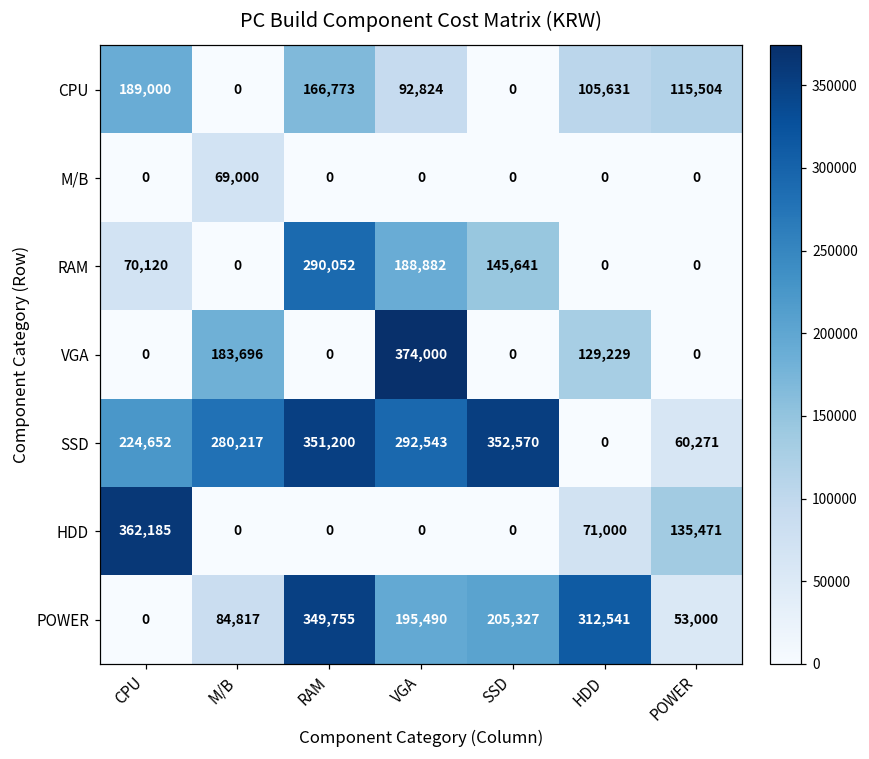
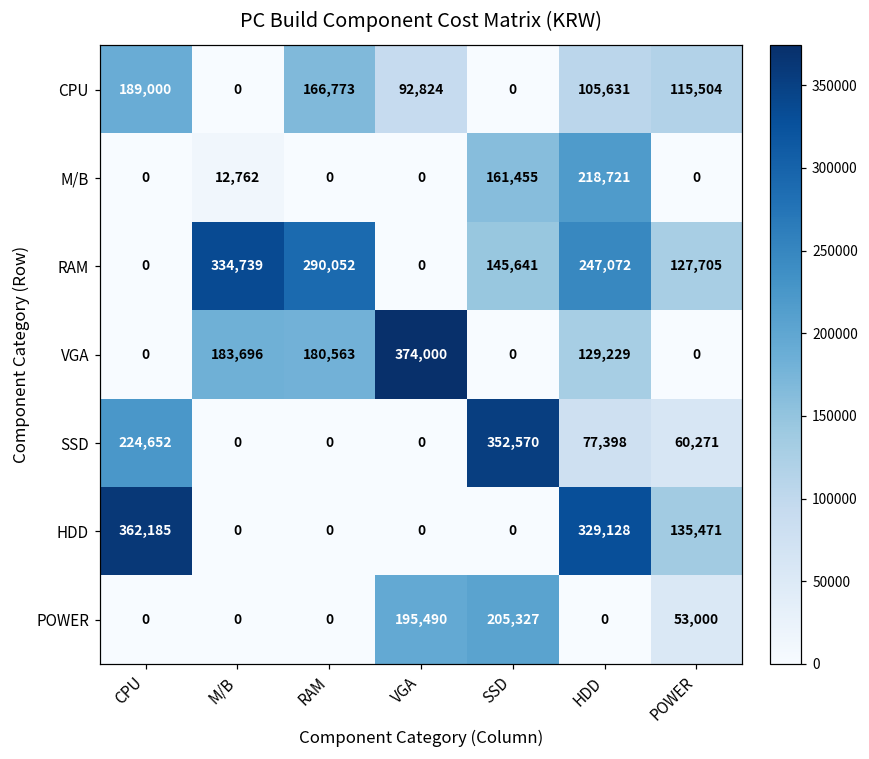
  {
    "CPU": {
      "CPU": "189,000",
      "M/B": "0",
      "RAM": "166,773",
      "VGA": "92,824",
      "SSD": "0",
      "HDD": "105,631",
      "POWER": "115,504"
    },
    "M/B": {
      "CPU": "0",
-     "M/B": "69,000",
+     "M/B": "12,762",
      "RAM": "0",
      "VGA": "0",
-     "SSD": "0",
-     "HDD": "0",
+     "SSD": "161,455",
+     "HDD": "218,721",
      "POWER": "0"
    },
    "RAM": {
-     "CPU": "70,120",
-     "M/B": "0",
+     "CPU": "0",
+     "M/B": "334,739",
      "RAM": "290,052",
-     "VGA": "188,882",
+     "VGA": "0",
      "SSD": "145,641",
-     "HDD": "0",
-     "POWER": "0"
+     "HDD": "247,072",
+     "POWER": "127,705"
    },
    "VGA": {
      "CPU": "0",
      "M/B": "183,696",
-     "RAM": "0",
+     "RAM": "180,563",
      "VGA": "374,000",
      "SSD": "0",
      "HDD": "129,229",
      "POWER": "0"
    },
    "SSD": {
      "CPU": "224,652",
-     "M/B": "280,217",
-     "RAM": "351,200",
-     "VGA": "292,543",
+     "M/B": "0",
+     "RAM": "0",
+     "VGA": "0",
      "SSD": "352,570",
-     "HDD": "0",
+     "HDD": "77,398",
      "POWER": "60,271"
    },
    "HDD": {
      "CPU": "362,185",
      "M/B": "0",
      "RAM": "0",
      "VGA": "0",
      "SSD": "0",
-     "HDD": "71,000",
+     "HDD": "329,128",
      "POWER": "135,471"
    },
    "POWER": {
      "CPU": "0",
-     "M/B": "84,817",
-     "RAM": "349,755",
+     "M/B": "0",
+     "RAM": "0",
      "VGA": "195,490",
      "SSD": "205,327",
-     "HDD": "312,541",
+     "HDD": "0",
      "POWER": "53,000"
    }
  }
